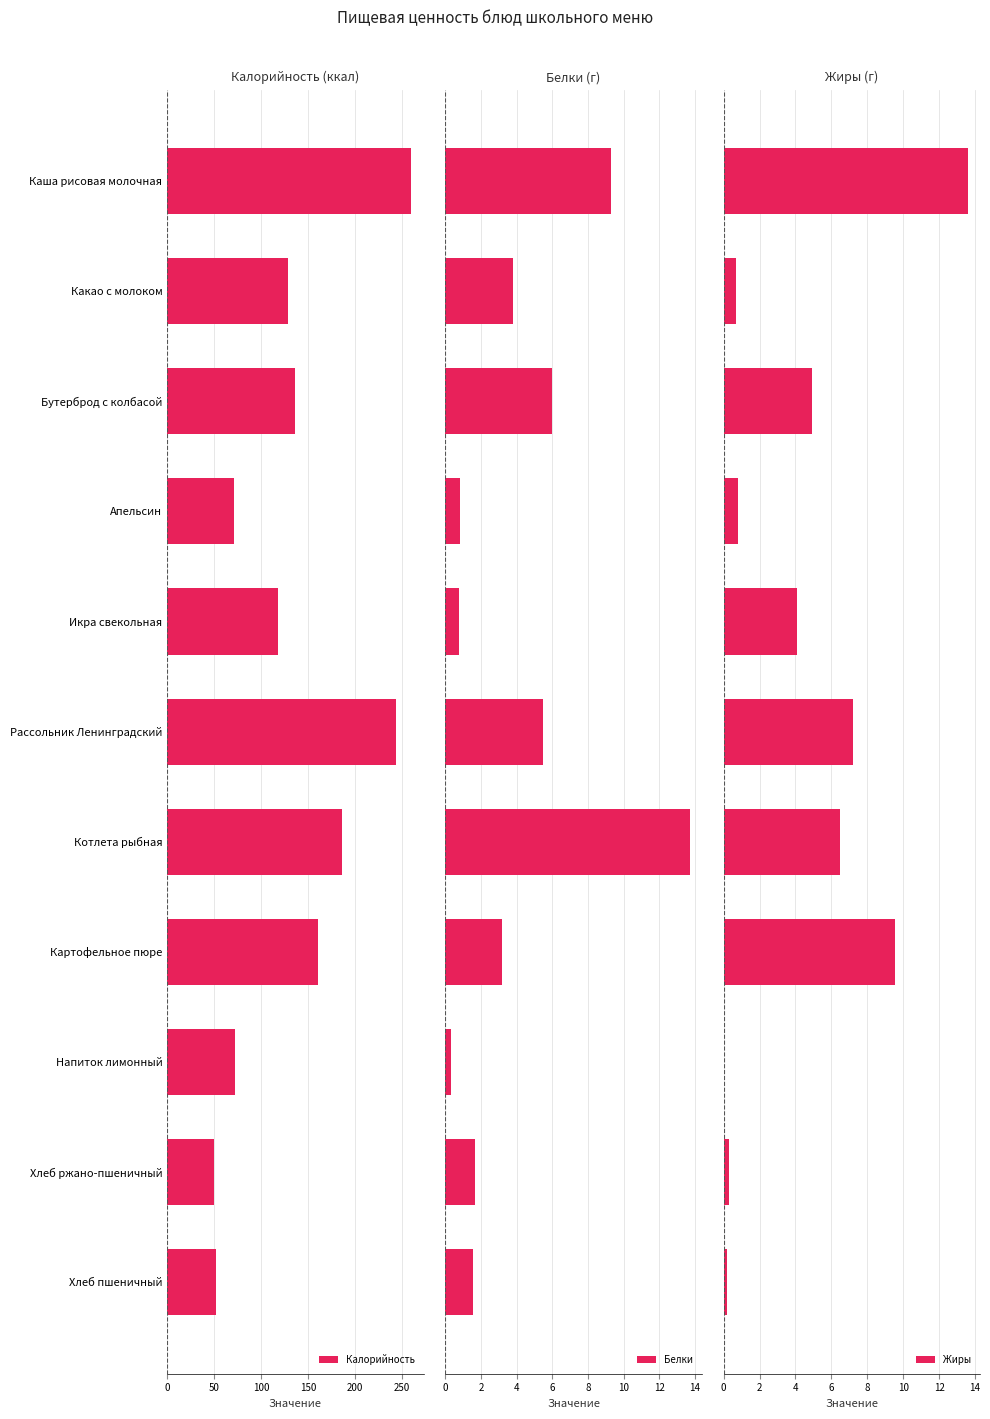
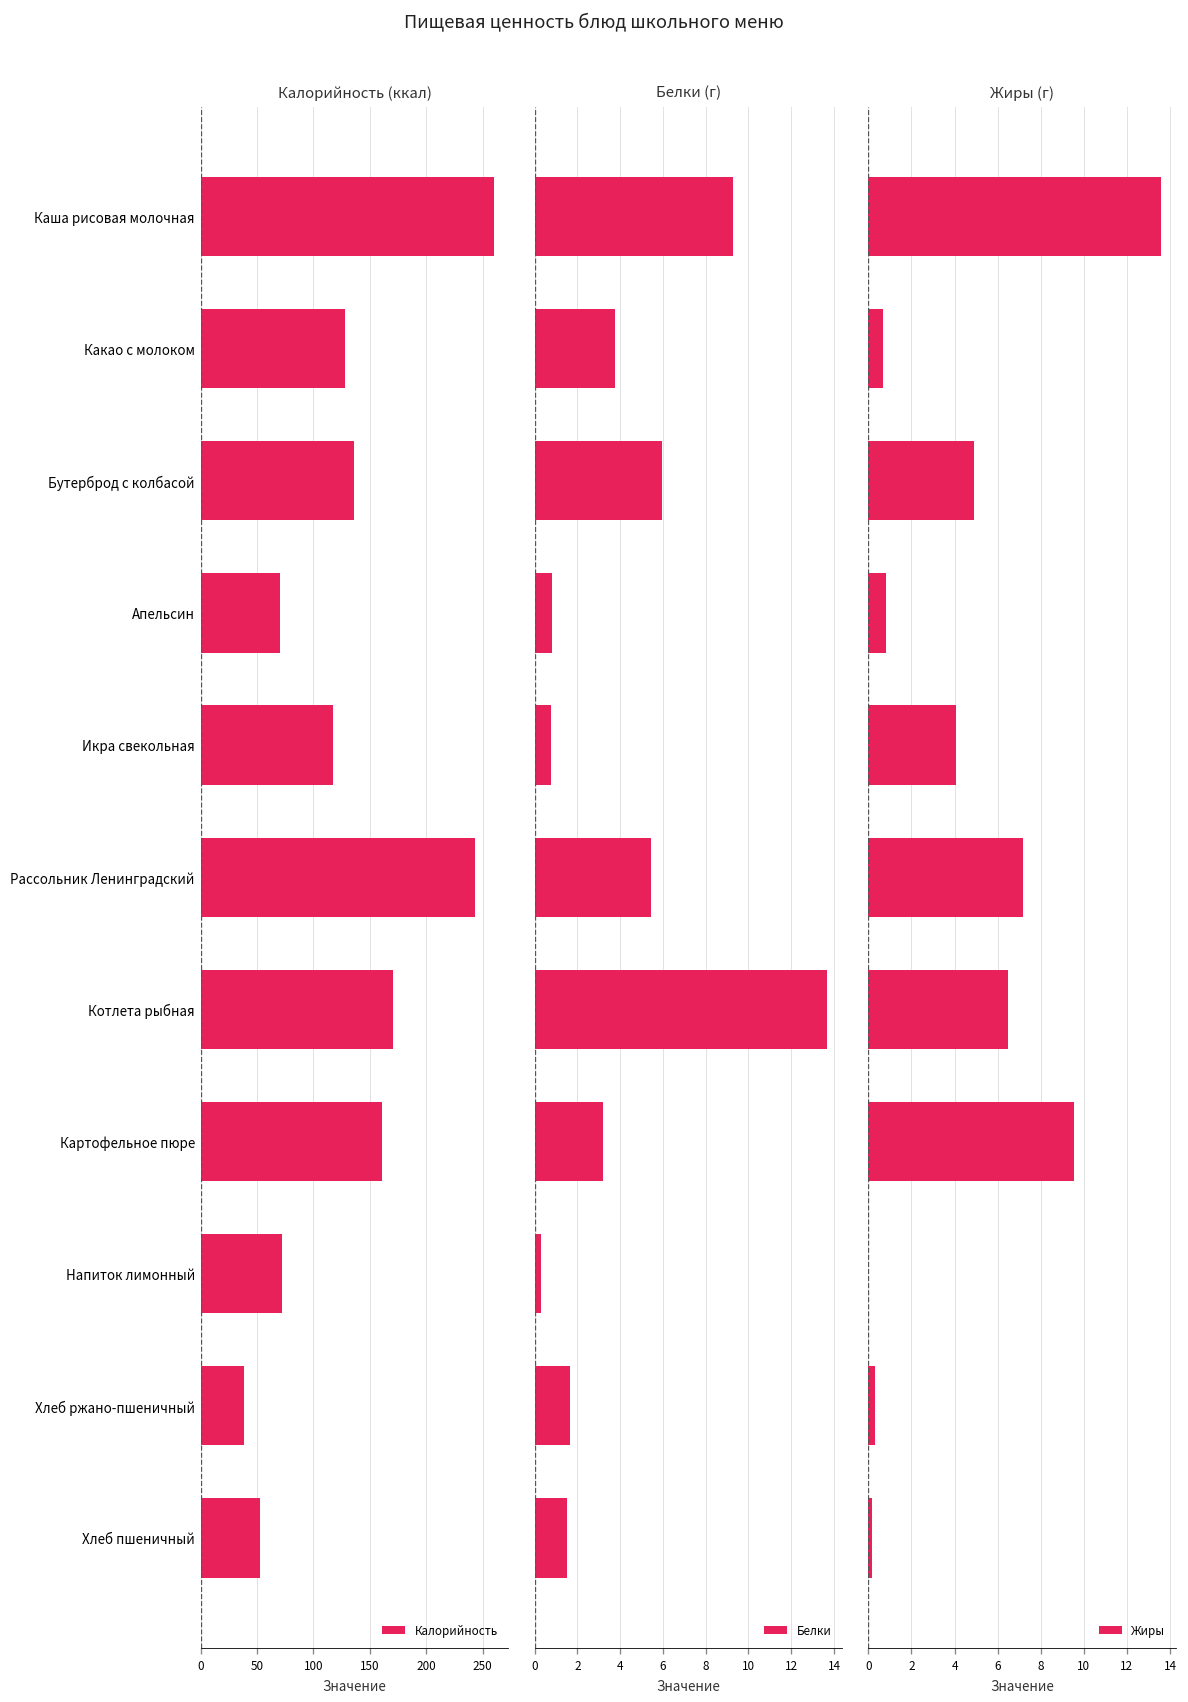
  {
    "Калорийность (ккал)": {
      "Каша рисовая молочная": 260,
      "Какао с молоком": 130,
      "Бутерброд с колбасой": 140,
      "Апельсин": 70,
      "Икра свекольная": 120,
      "Рассольник Ленинградский": 240,
-     "Котлета рыбная": 190,
+     "Котлета рыбная": 170,
      "Картофельное пюре": 160,
      "Напиток лимонный": 70,
-     "Хлеб ржано-пшеничный": 50,
+     "Хлеб ржано-пшеничный": 40,
      "Хлеб пшеничный": 50
    }
  }
